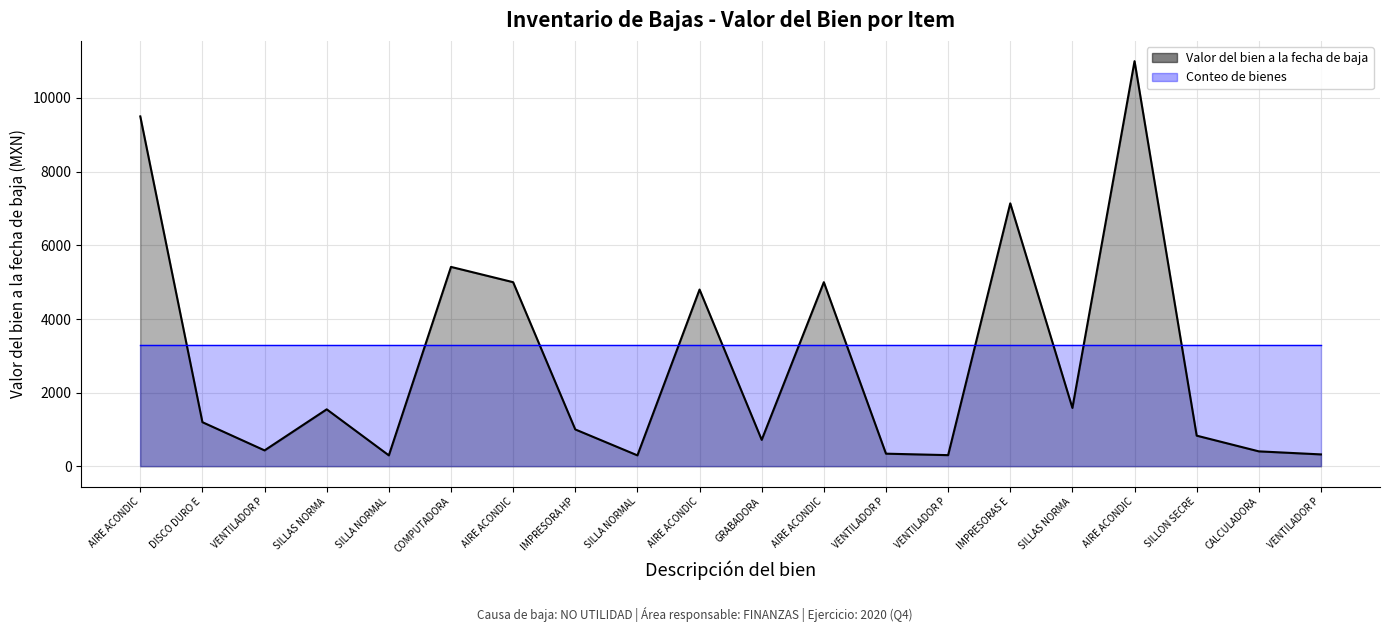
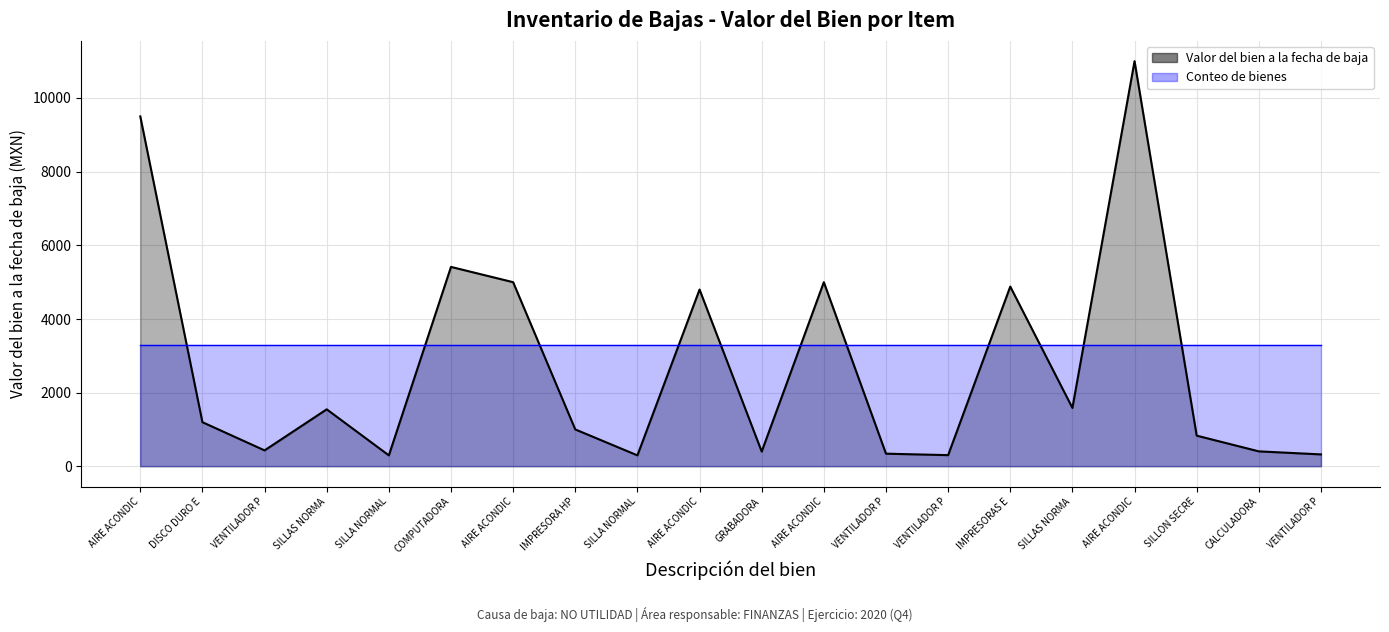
  {
    "Valor del bien a la fecha de baja": {
      "DISCO DURO E": 1200,
      "COMPUTADORA": 5400,
      "IMPRESORA HP": 1000,
-     "GRABADORA": 700,
-     "IMPRESORAS E": 7100,
+     "GRABADORA": 400,
+     "IMPRESORAS E": 4900,
      "SILLON SECRE": 800,
      "CALCULADORA": 400
    }
  }
